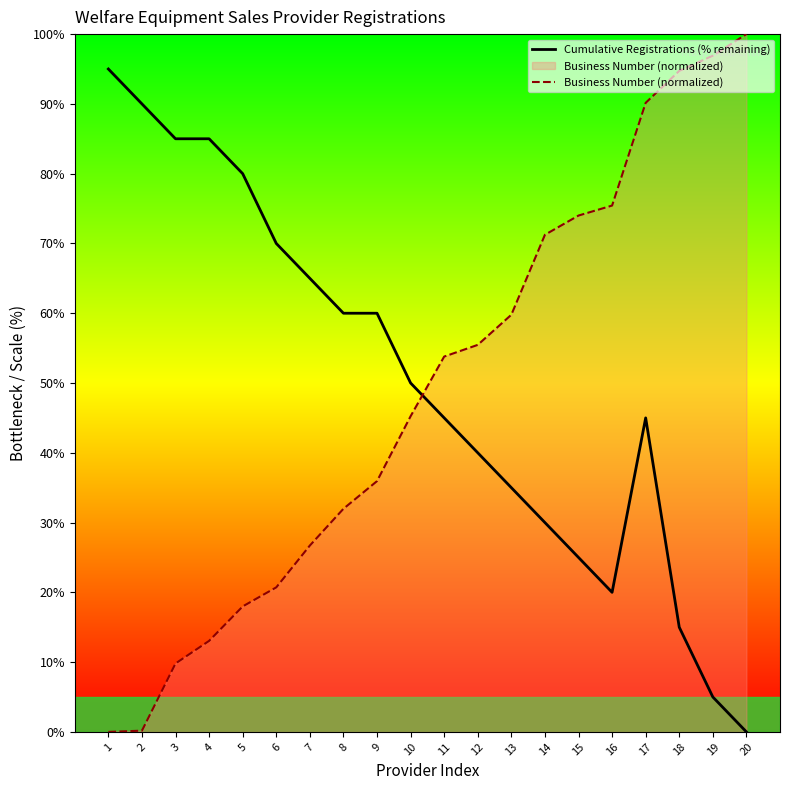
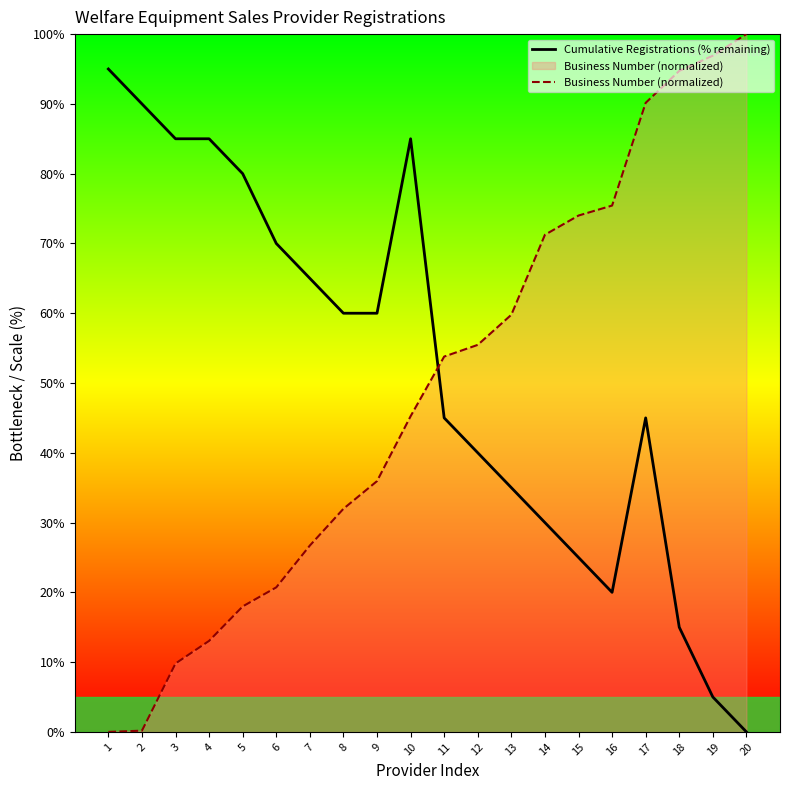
  {
    "Cumulative Registrations (% remaining)": {
      "1": "95%",
      "2": "90%",
      "3": "85%",
      "4": "85%",
      "5": "80%",
      "6": "70%",
      "7": "65%",
      "8": "60%",
      "9": "60%",
-     "10": "50%",
+     "10": "85%",
      "11": "45%",
      "12": "40%",
      "13": "35%",
      "14": "30%",
      "15": "25%",
      "16": "20%",
      "17": "45%",
      "18": "15%"
    }
  }
